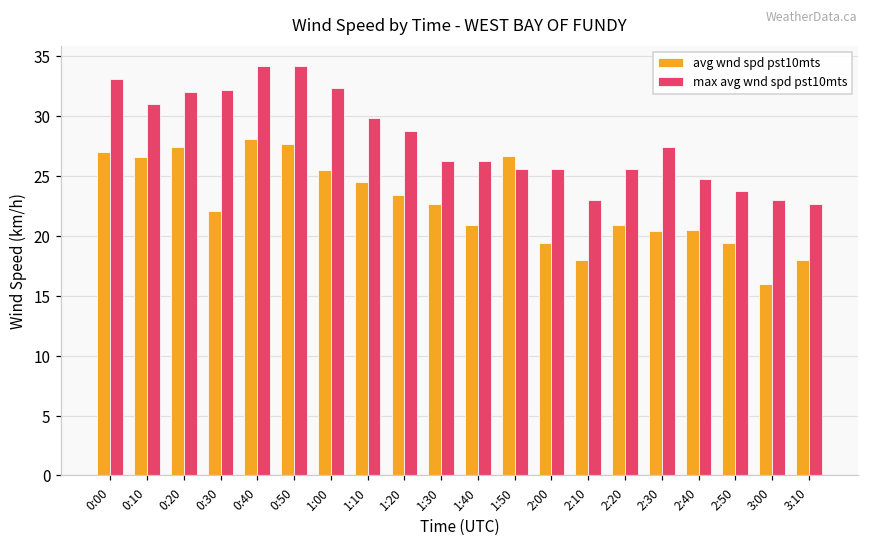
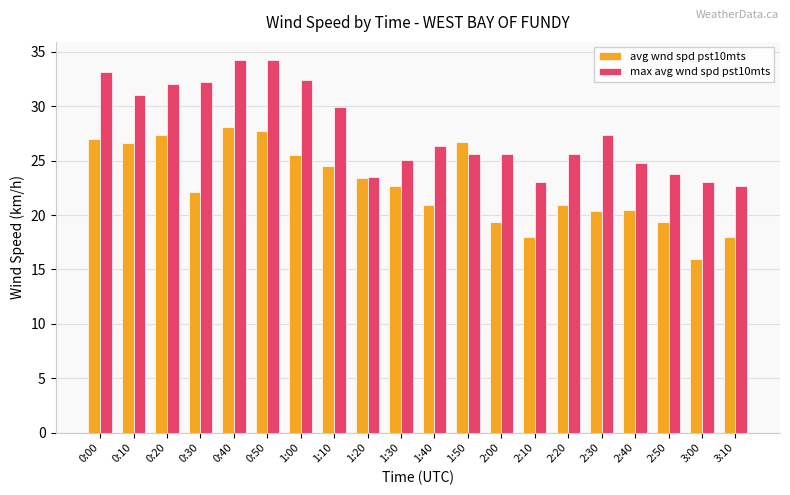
  {
    "avg wnd spd pst10mts": {
      "0:00": 27.0,
      "0:10": 26.6,
      "0:20": 27.4,
      "0:30": 22.1,
      "0:40": 28.1,
      "0:50": 27.7,
      "1:00": 25.5,
      "1:10": 24.5,
      "1:20": 23.4,
      "1:30": 22.7,
      "1:40": 20.9,
      "1:50": 26.7,
      "2:00": 19.4,
      "2:10": 18.0,
      "2:20": 20.9,
      "2:30": 20.4,
      "2:40": 20.5,
      "2:50": 19.4,
      "3:00": 16.0,
      "3:10": 18.0
    },
    "max avg wnd spd pst10mts": {
      "0:00": 33.1,
      "0:10": 31.0,
      "0:20": 32.0,
      "0:30": 32.2,
      "0:40": 34.2,
      "0:50": 34.2,
      "1:00": 32.4,
      "1:10": 29.9,
-     "1:20": 28.8,
-     "1:30": 26.3,
+     "1:20": 23.5,
+     "1:30": 25.1,
      "1:40": 26.3,
      "1:50": 25.6,
      "2:00": 25.6,
      "2:10": 23.0,
      "2:20": 25.6,
      "2:30": 27.4,
      "2:40": 24.8,
      "2:50": 23.8,
      "3:00": 23.0,
      "3:10": 22.7
    }
  }
